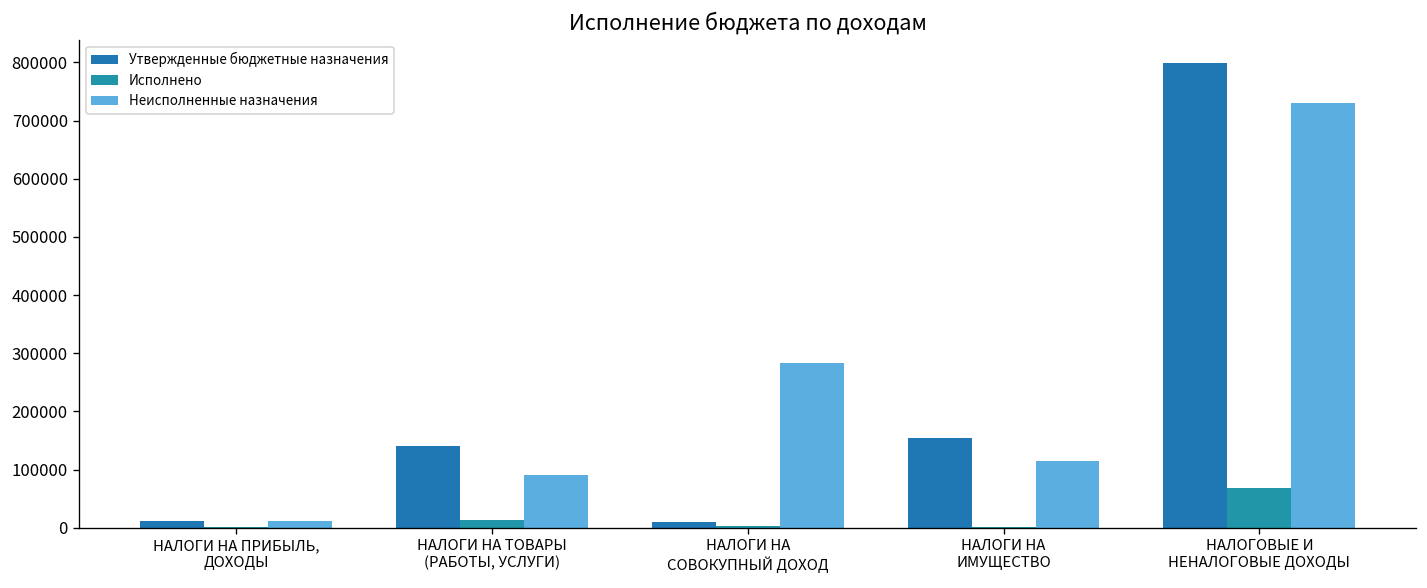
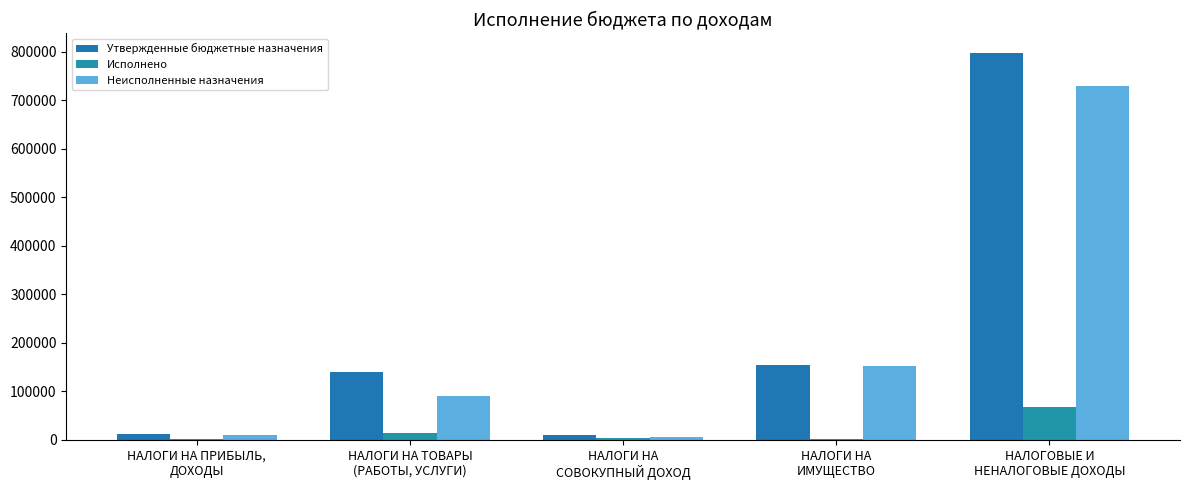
  {
    "Неисполненные назначения": {
      "НАЛОГИ НА ПРИБЫЛЬ, ДОХОДЫ": 10000,
      "НАЛОГИ НА ТОВАРЫ (РАБОТЫ, УСЛУГИ)": 90000,
-     "НАЛОГИ НА СОВОКУПНЫЙ ДОХОД": 280000,
-     "НАЛОГИ НА ИМУЩЕСТВО": 120000,
+     "НАЛОГИ НА СОВОКУПНЫЙ ДОХОД": 10000,
+     "НАЛОГИ НА ИМУЩЕСТВО": 150000,
      "НАЛОГОВЫЕ И НЕНАЛОГОВЫЕ ДОХОДЫ": 730000
    }
  }
